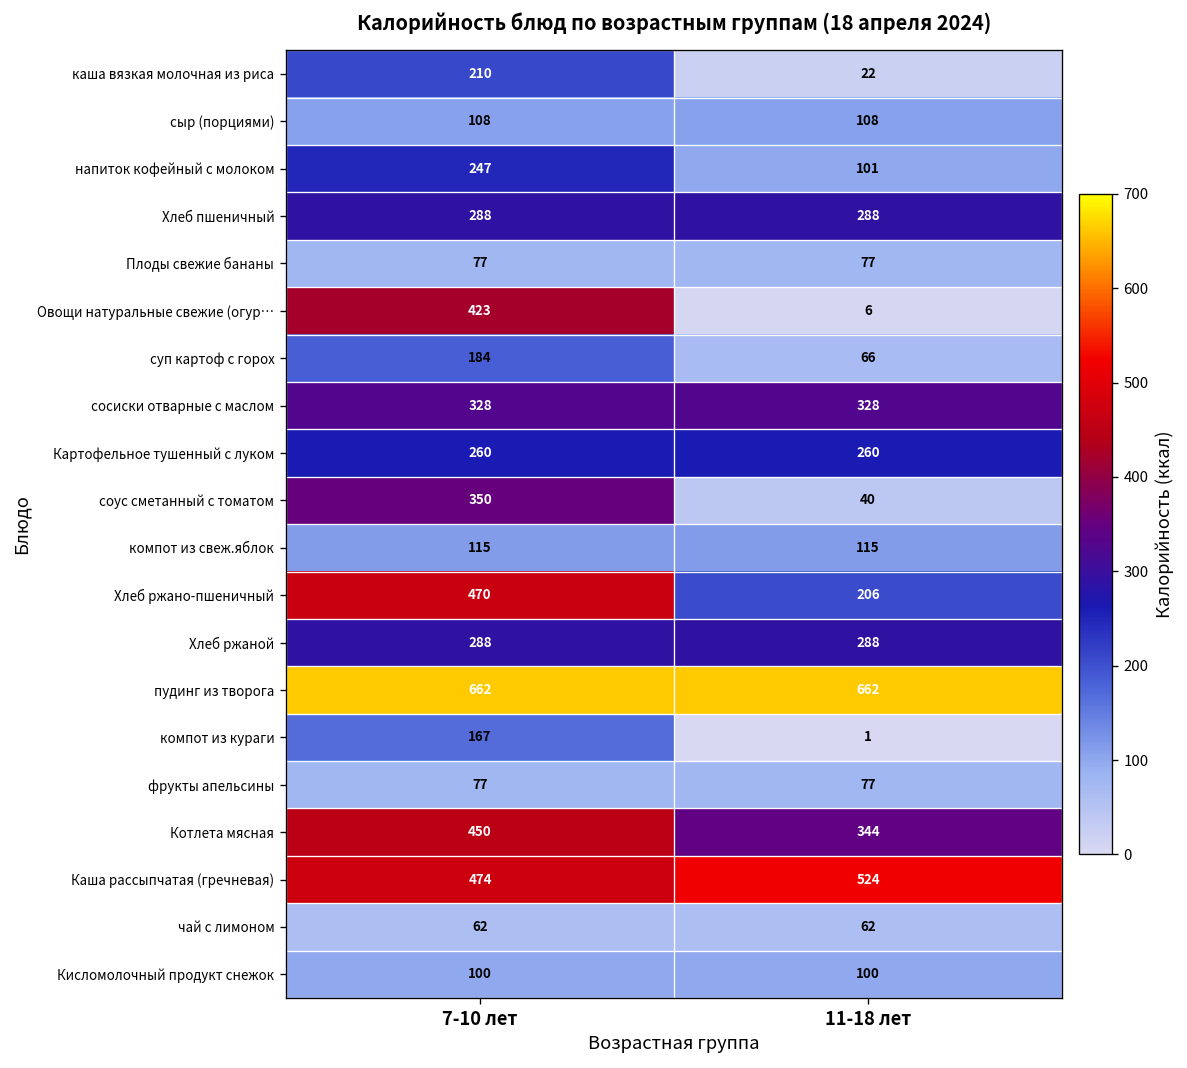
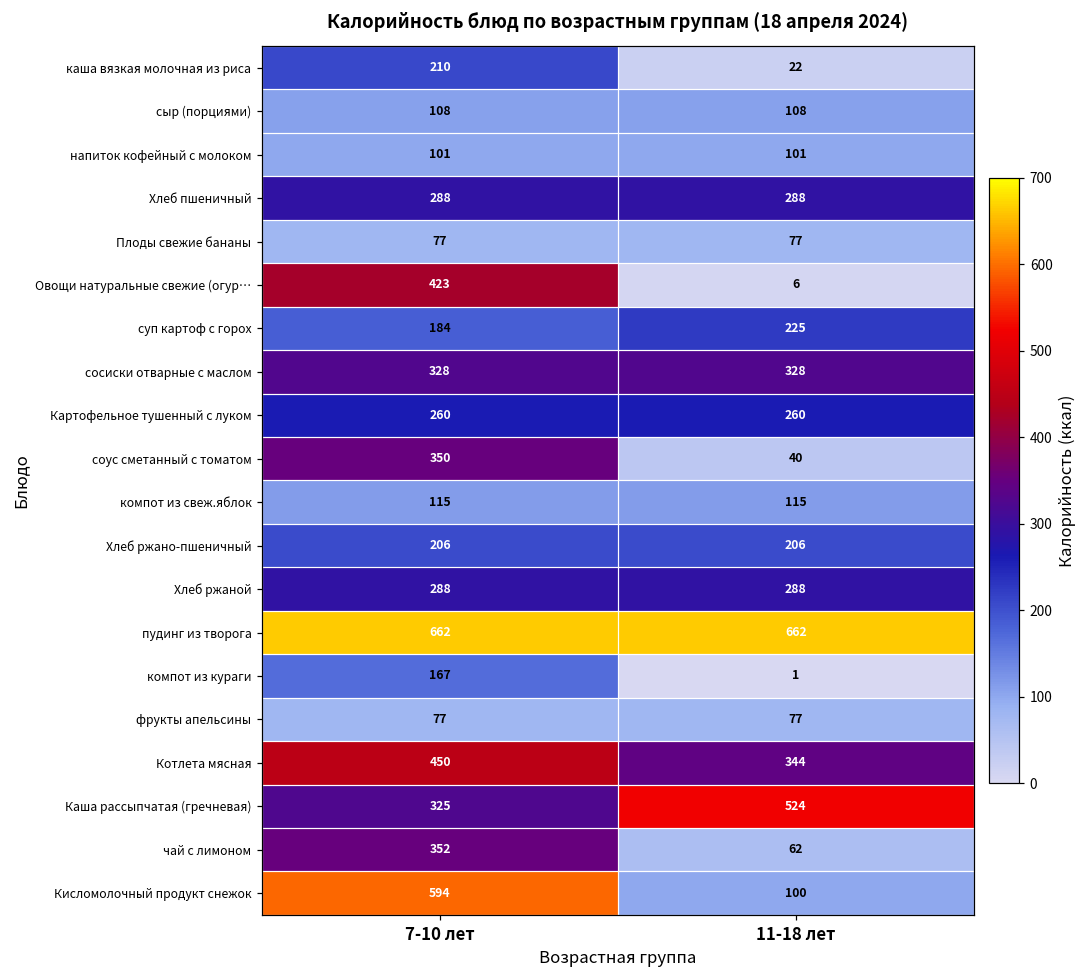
  {
    "каша вязкая молочная из риса": {
      "7-10 лет": 210,
      "11-18 лет": 22
    },
    "сыр (порциями)": {
      "7-10 лет": 108,
      "11-18 лет": 108
    },
    "напиток кофейный с молоком": {
-     "7-10 лет": 247,
+     "7-10 лет": 101,
      "11-18 лет": 101
    },
    "Хлеб пшеничный": {
      "7-10 лет": 288,
      "11-18 лет": 288
    },
    "Плоды свежие бананы": {
      "7-10 лет": 77,
      "11-18 лет": 77
    },
    "Овощи натуральные свежие (огур…": {
      "7-10 лет": 423,
      "11-18 лет": 6
    },
    "суп картоф с горох": {
      "7-10 лет": 184,
-     "11-18 лет": 66
+     "11-18 лет": 225
    },
    "сосиски отварные с маслом": {
      "7-10 лет": 328,
      "11-18 лет": 328
    },
    "Картофельное тушенный с луком": {
      "7-10 лет": 260,
      "11-18 лет": 260
    },
    "соус сметанный с томатом": {
      "7-10 лет": 350,
      "11-18 лет": 40
    },
    "компот из свеж.яблок": {
      "7-10 лет": 115,
      "11-18 лет": 115
    },
    "Хлеб ржано-пшеничный": {
-     "7-10 лет": 470,
+     "7-10 лет": 206,
      "11-18 лет": 206
    },
    "Хлеб ржаной": {
      "7-10 лет": 288,
      "11-18 лет": 288
    },
    "пудинг из творога": {
      "7-10 лет": 662,
      "11-18 лет": 662
    },
    "компот из кураги": {
      "7-10 лет": 167,
      "11-18 лет": 1
    },
    "фрукты апельсины": {
      "7-10 лет": 77,
      "11-18 лет": 77
    },
    "Котлета мясная": {
      "7-10 лет": 450,
      "11-18 лет": 344
    },
    "Каша рассыпчатая (гречневая)": {
-     "7-10 лет": 474,
+     "7-10 лет": 325,
      "11-18 лет": 524
    },
    "чай с лимоном": {
-     "7-10 лет": 62,
+     "7-10 лет": 352,
      "11-18 лет": 62
    },
    "Кисломолочный продукт снежок": {
-     "7-10 лет": 100,
+     "7-10 лет": 594,
      "11-18 лет": 100
    }
  }
